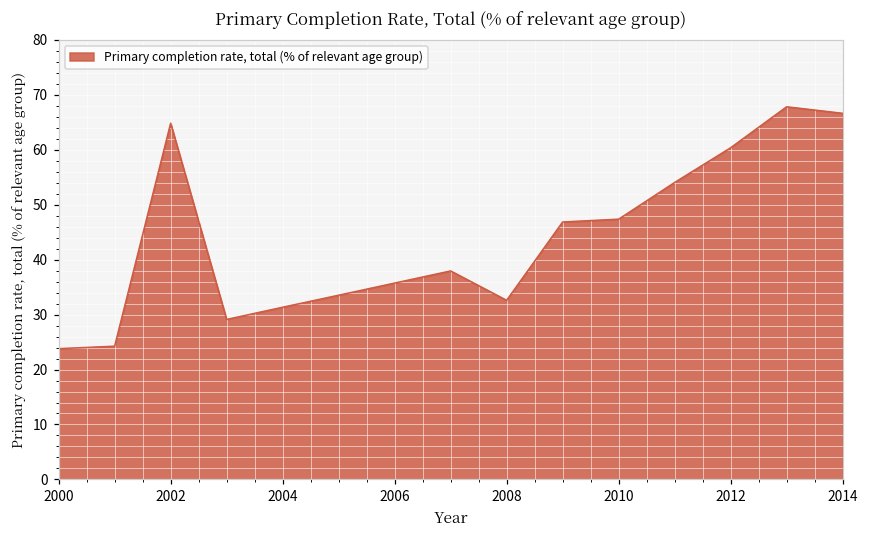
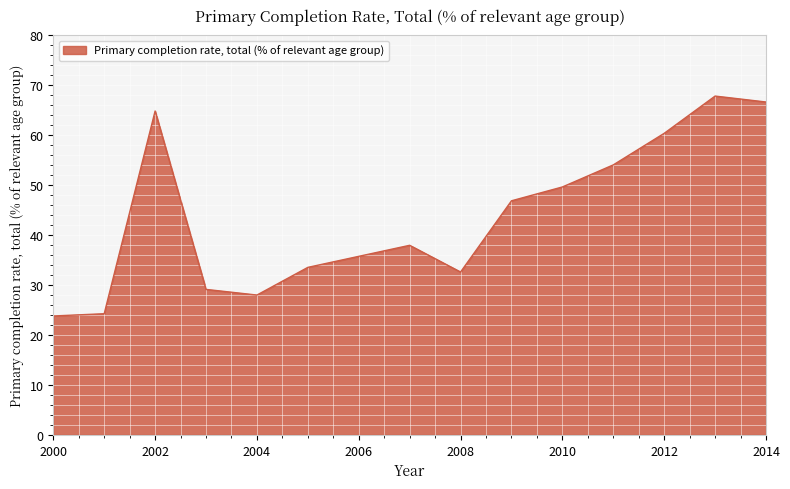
  {
    "2000": 24,
    "2002": 65,
-   "2004": 31,
+   "2004": 28,
    "2008": 33,
-   "2010": 47,
+   "2010": 50,
    "2012": 60,
    "2014": 67
  }
